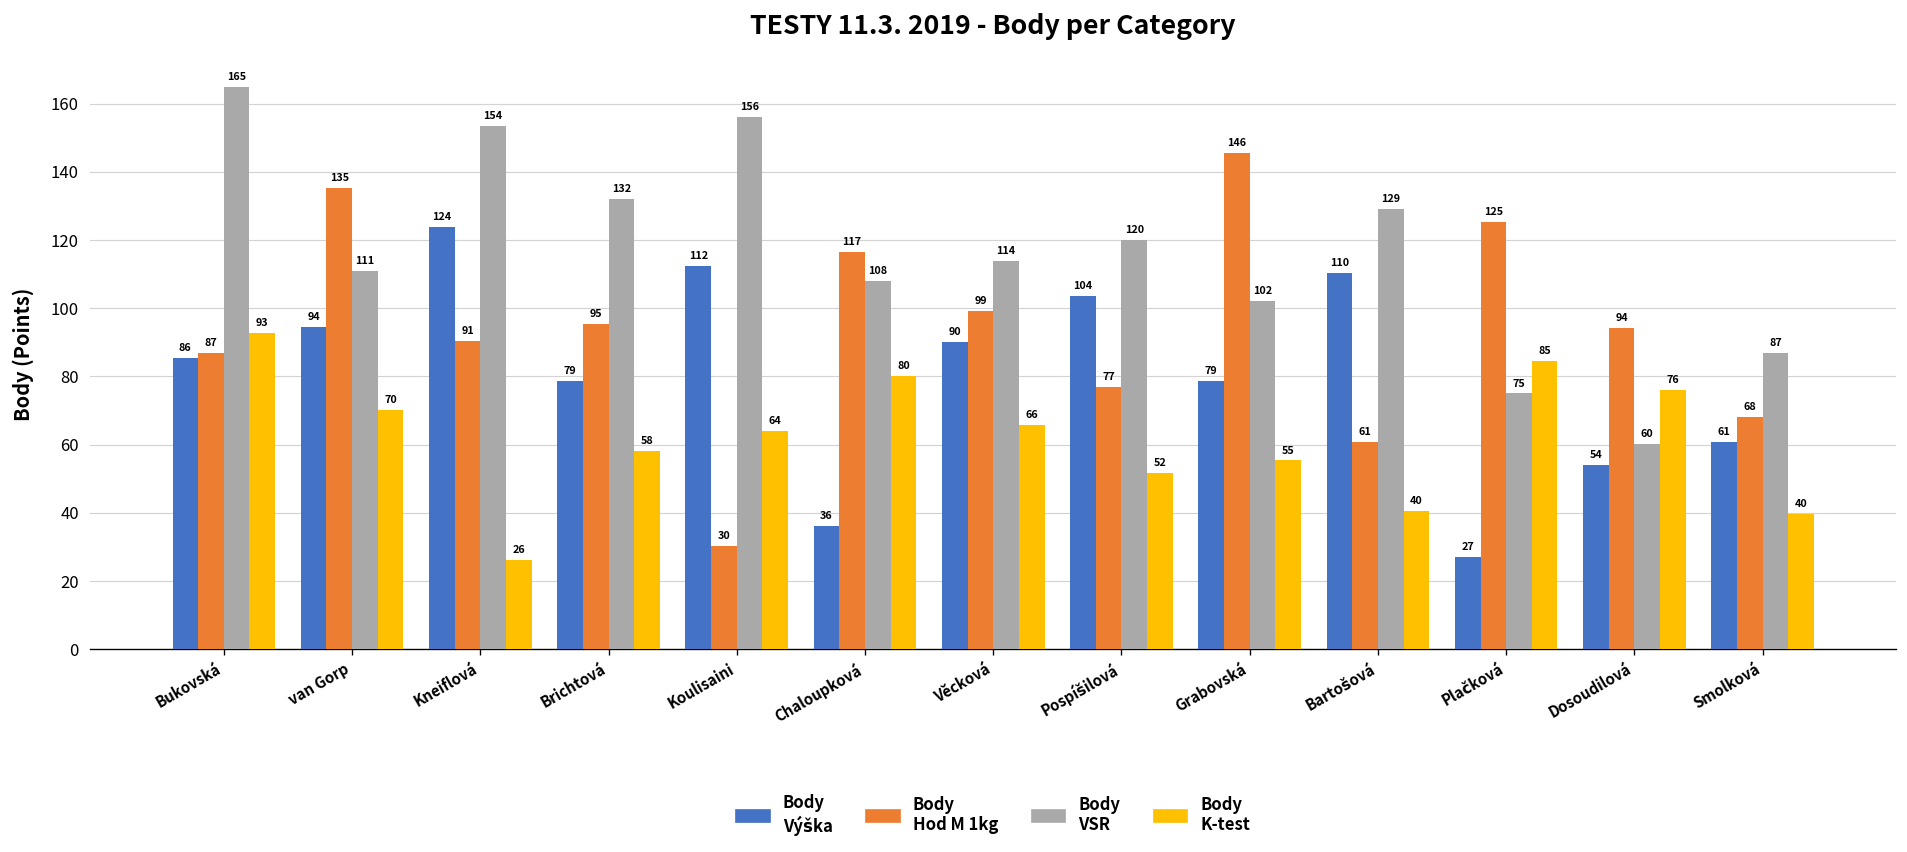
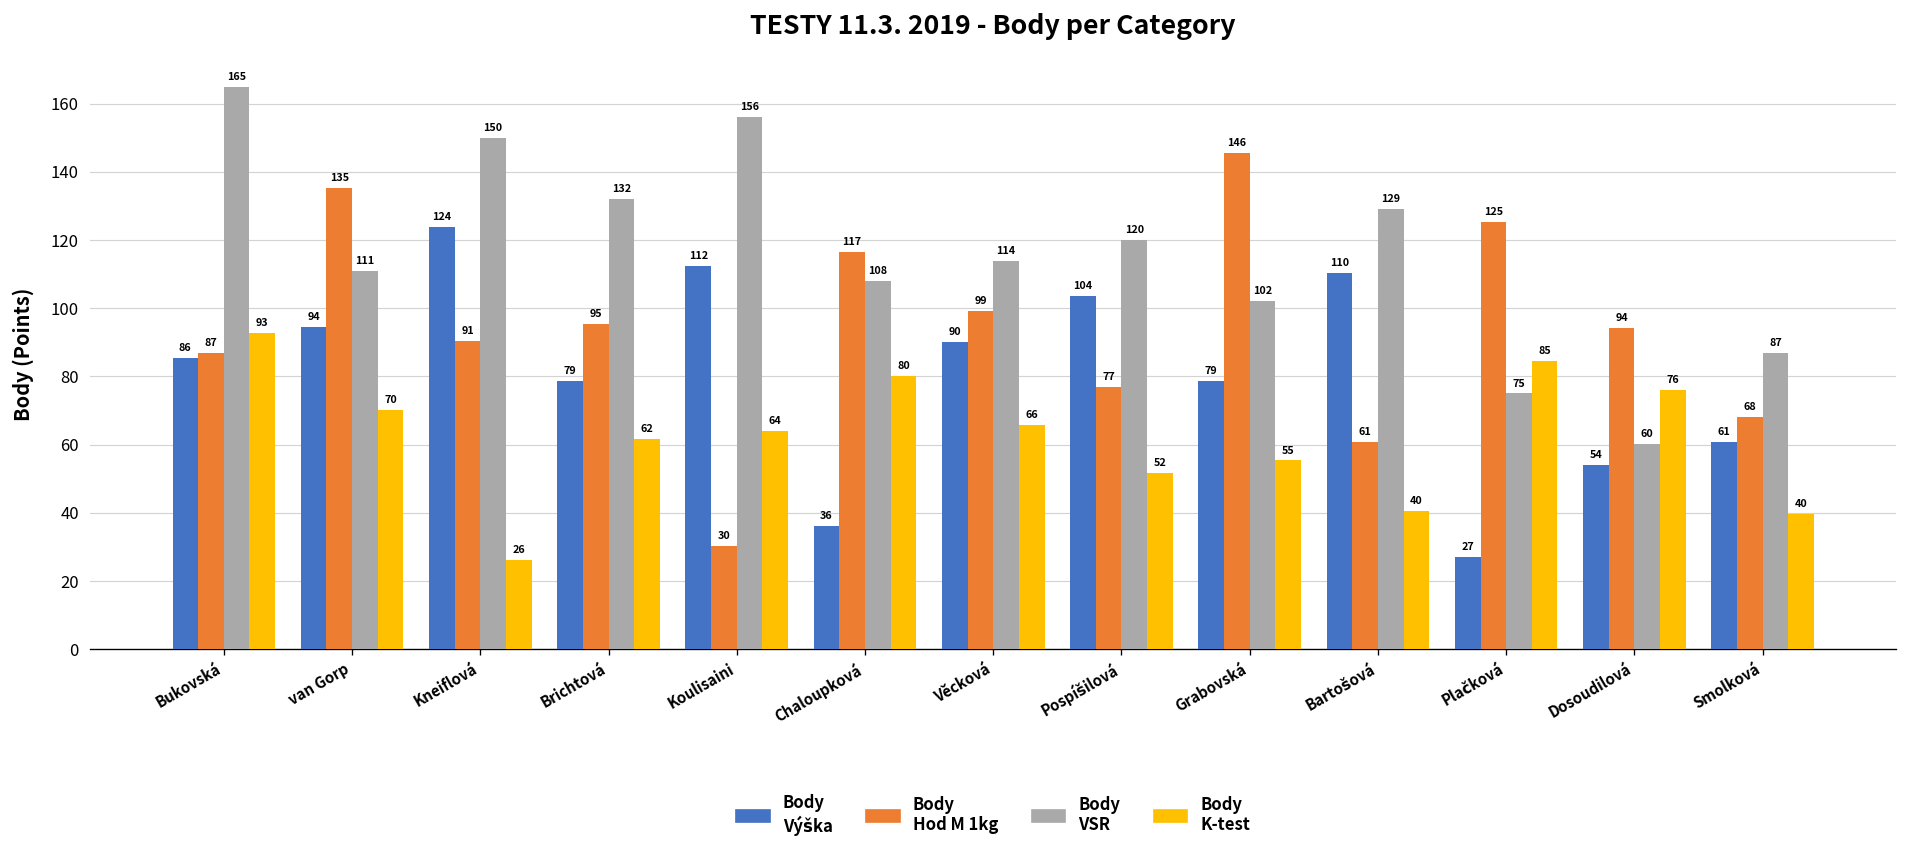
  {
    "Body Výška": {
      "Bukovská": 86,
      "van Gorp": 94,
      "Kneiflová": 124,
      "Brichtová": 79,
      "Koulisaini": 112,
      "Chaloupková": 36,
      "Věcková": 90,
      "Pospíšilová": 104,
      "Grabovská": 79,
      "Bartošová": 110,
      "Plačková": 27,
      "Dosoudilová": 54,
      "Smolková": 61
    },
    "Body Hod M 1kg": {
      "Bukovská": 87,
      "van Gorp": 135,
      "Kneiflová": 91,
      "Brichtová": 95,
      "Koulisaini": 30,
      "Chaloupková": 117,
      "Věcková": 99,
      "Pospíšilová": 77,
      "Grabovská": 146,
      "Bartošová": 61,
      "Plačková": 125,
      "Dosoudilová": 94,
      "Smolková": 68
    },
    "Body VSR": {
      "Bukovská": 165,
      "van Gorp": 111,
-     "Kneiflová": 154,
+     "Kneiflová": 150,
      "Brichtová": 132,
      "Koulisaini": 156,
      "Chaloupková": 108,
      "Věcková": 114,
      "Pospíšilová": 120,
      "Grabovská": 102,
      "Bartošová": 129,
      "Plačková": 75,
      "Dosoudilová": 60,
      "Smolková": 87
    },
    "Body K-test": {
      "Bukovská": 93,
      "van Gorp": 70,
      "Kneiflová": 26,
-     "Brichtová": 58,
+     "Brichtová": 62,
      "Koulisaini": 64,
      "Chaloupková": 80,
      "Věcková": 66,
      "Pospíšilová": 52,
      "Grabovská": 55,
      "Bartošová": 40,
      "Plačková": 85,
      "Dosoudilová": 76,
      "Smolková": 40
    }
  }
